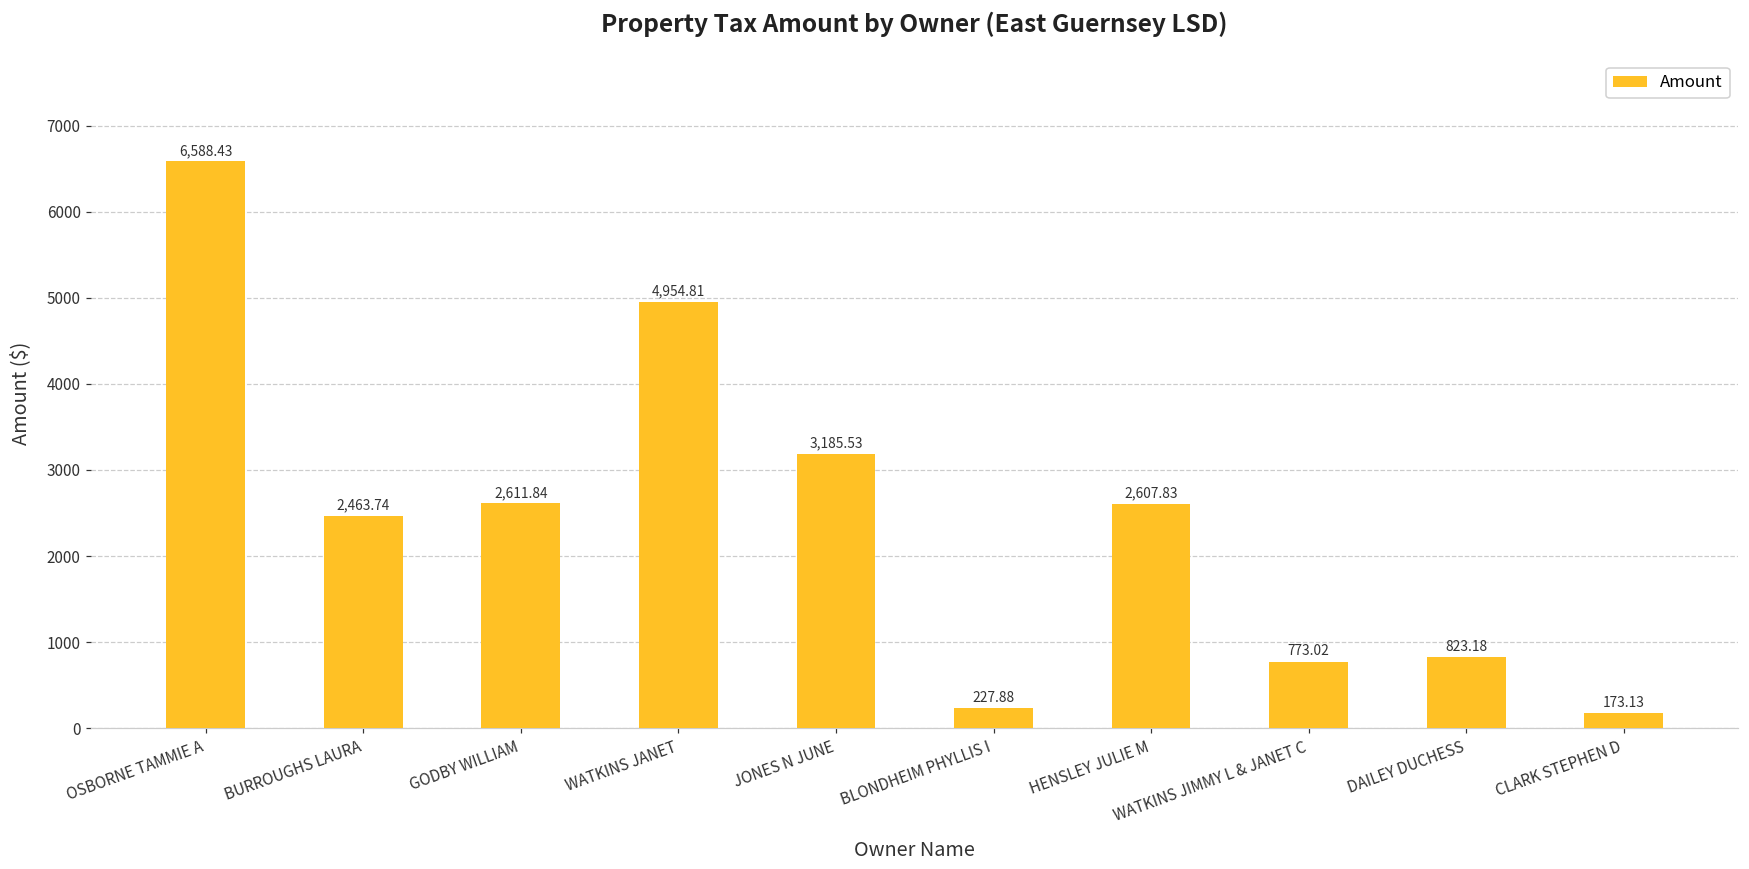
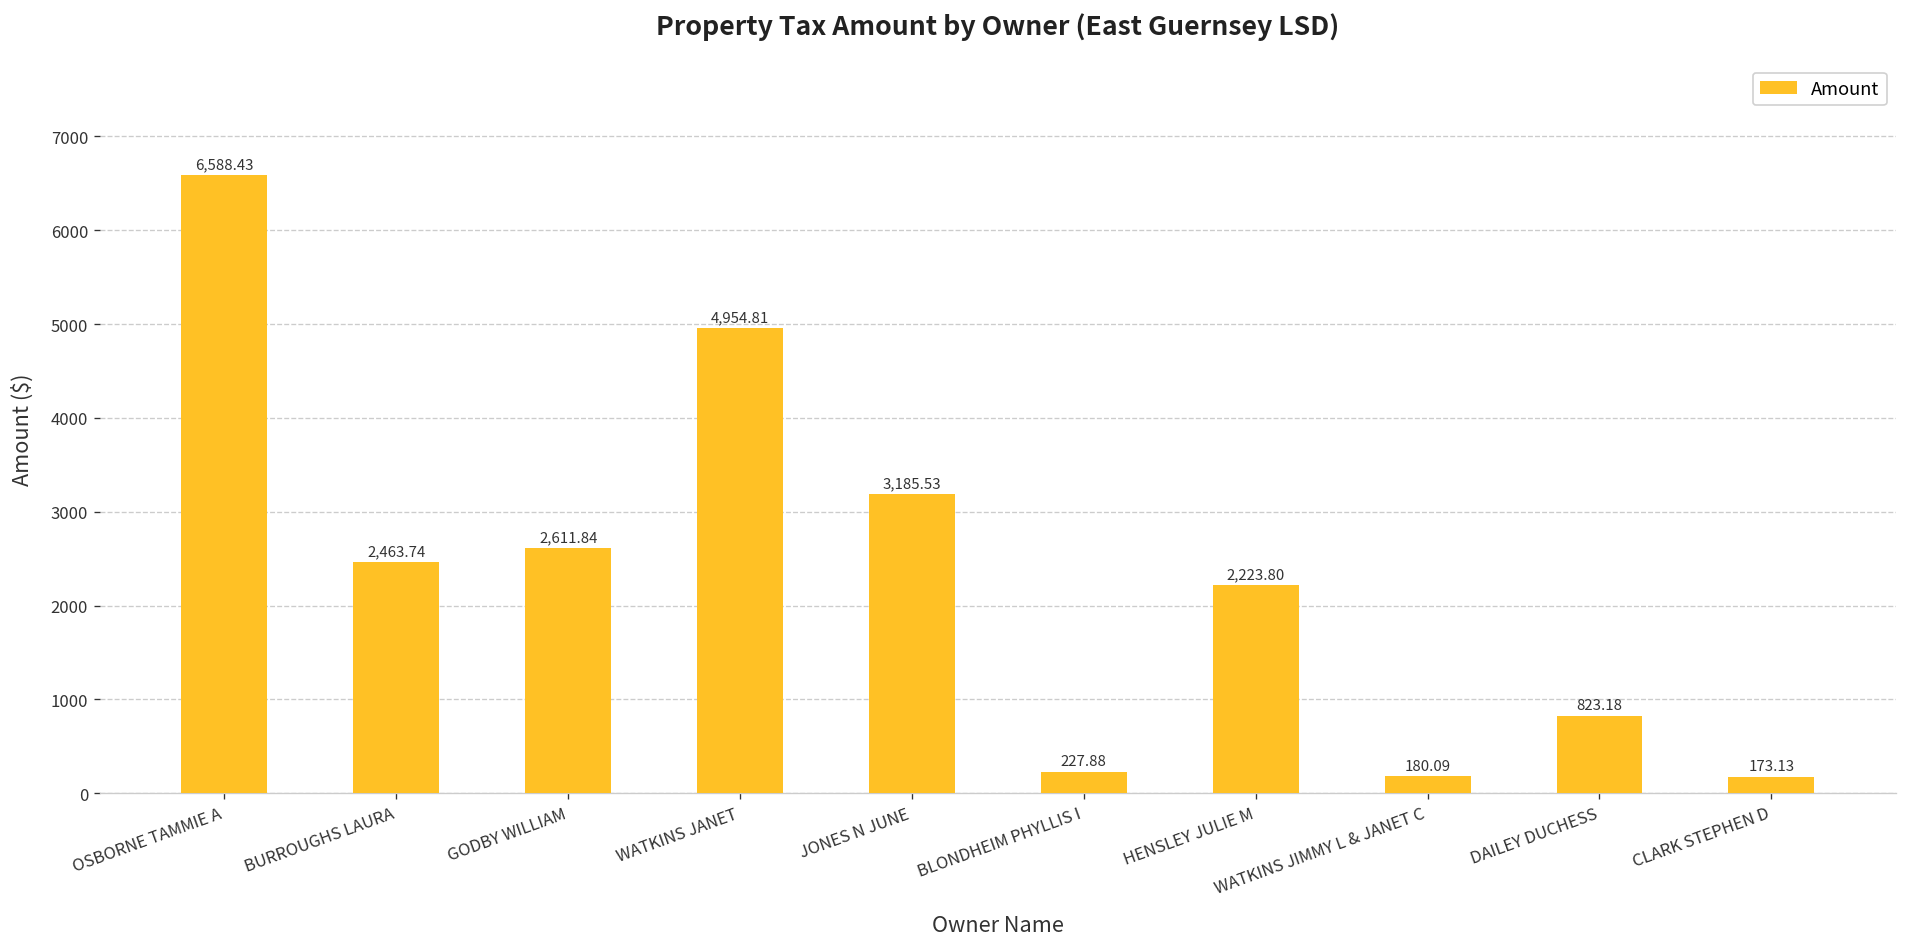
  {
    "OSBORNE TAMMIE A": "6,588.43",
    "BURROUGHS LAURA": "2,463.74",
    "GODBY WILLIAM": "2,611.84",
    "WATKINS JANET": "4,954.81",
    "JONES N JUNE": "3,185.53",
    "BLONDHEIM PHYLLIS I": "227.88",
-   "HENSLEY JULIE M": "2,607.83",
-   "WATKINS JIMMY L & JANET C": "773.02",
+   "HENSLEY JULIE M": "2,223.80",
+   "WATKINS JIMMY L & JANET C": "180.09",
    "DAILEY DUCHESS": "823.18",
    "CLARK STEPHEN D": "173.13"
  }
